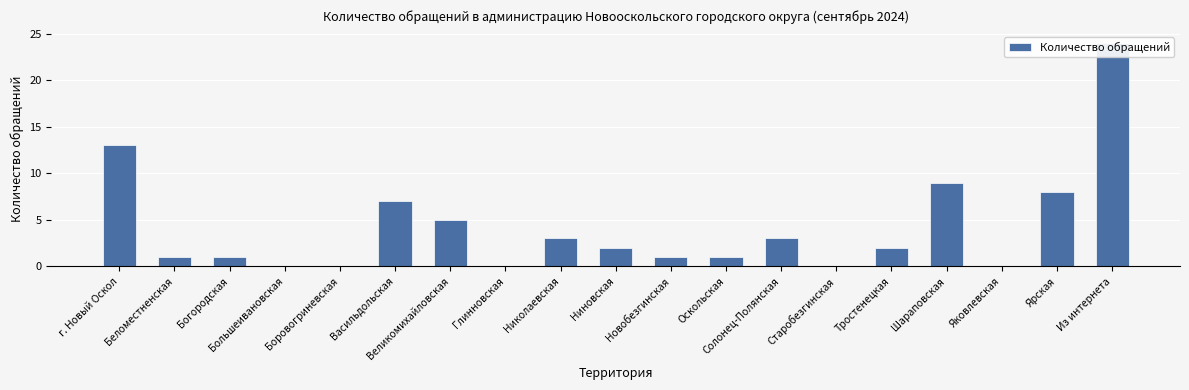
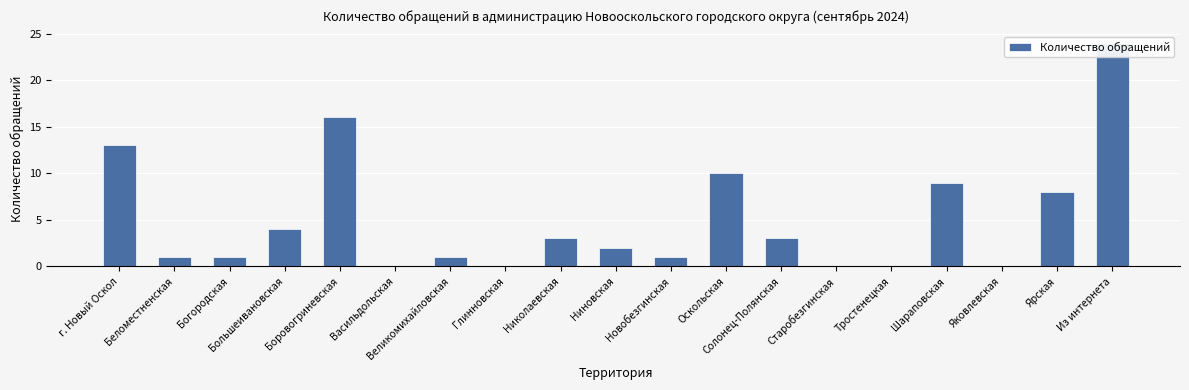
  {
    "г. Новый Оскол": 13,
    "Беломестненская": 1,
    "Богородская": 1,
-   "Большеивановская": 0,
-   "Боровогриневская": 0,
-   "Васильдольская": 7,
-   "Великомихайловская": 5,
+   "Большеивановская": 4,
+   "Боровогриневская": 16,
+   "Васильдольская": 0,
+   "Великомихайловская": 1,
    "Глинновская": 0,
    "Николаевская": 3,
    "Ниновская": 2,
    "Новобезгинская": 1,
-   "Оскольская": 1,
+   "Оскольская": 10,
    "Солонец-Полянская": 3,
    "Старобезгинская": 0,
-   "Тростенецкая": 2,
+   "Тростенецкая": 0,
    "Шараповская": 9,
    "Яковлевская": 0,
    "Ярская": 8
  }
